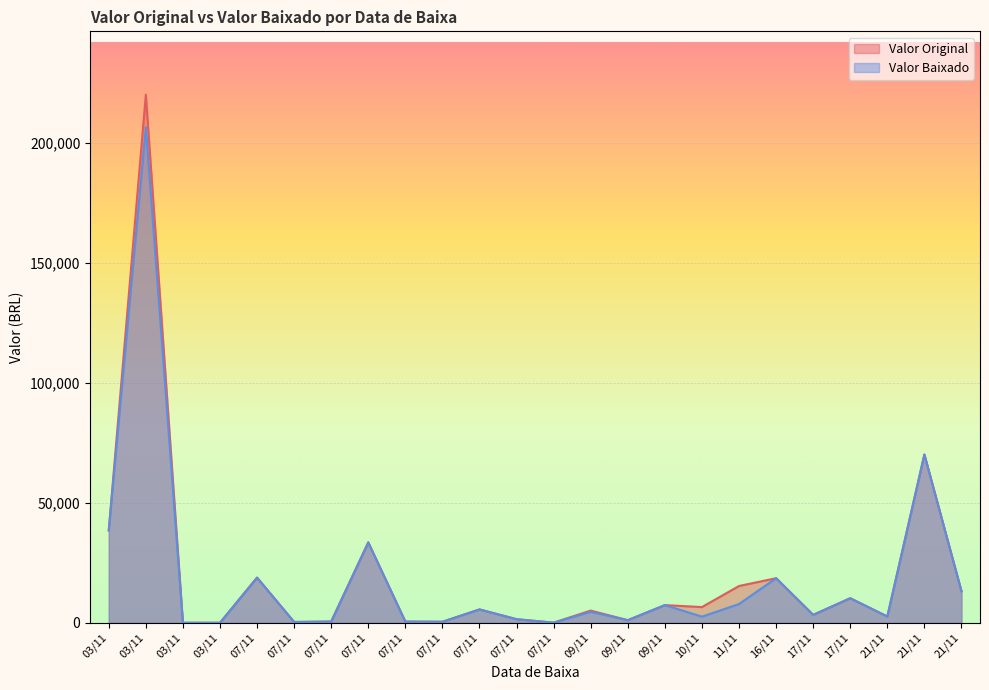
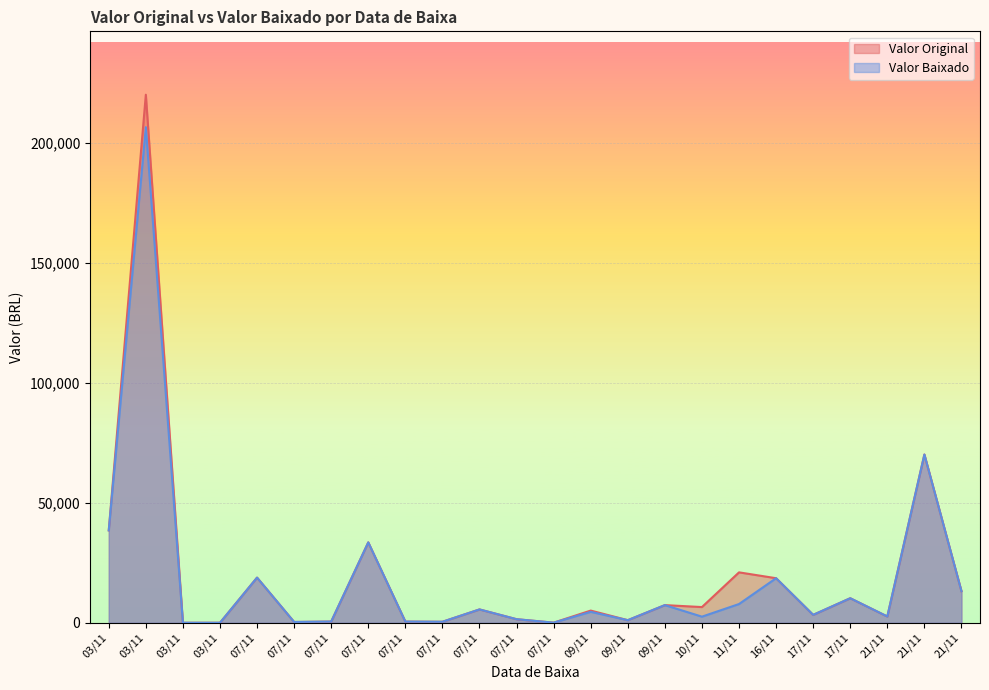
  {
    "Valor Original": {
      "10/11": "7,000",
-     "11/11": "15,000"
+     "11/11": "21,000"
    },
    "Valor Baixado": {
      "10/11": "3,000",
      "11/11": "8,000"
    }
  }
